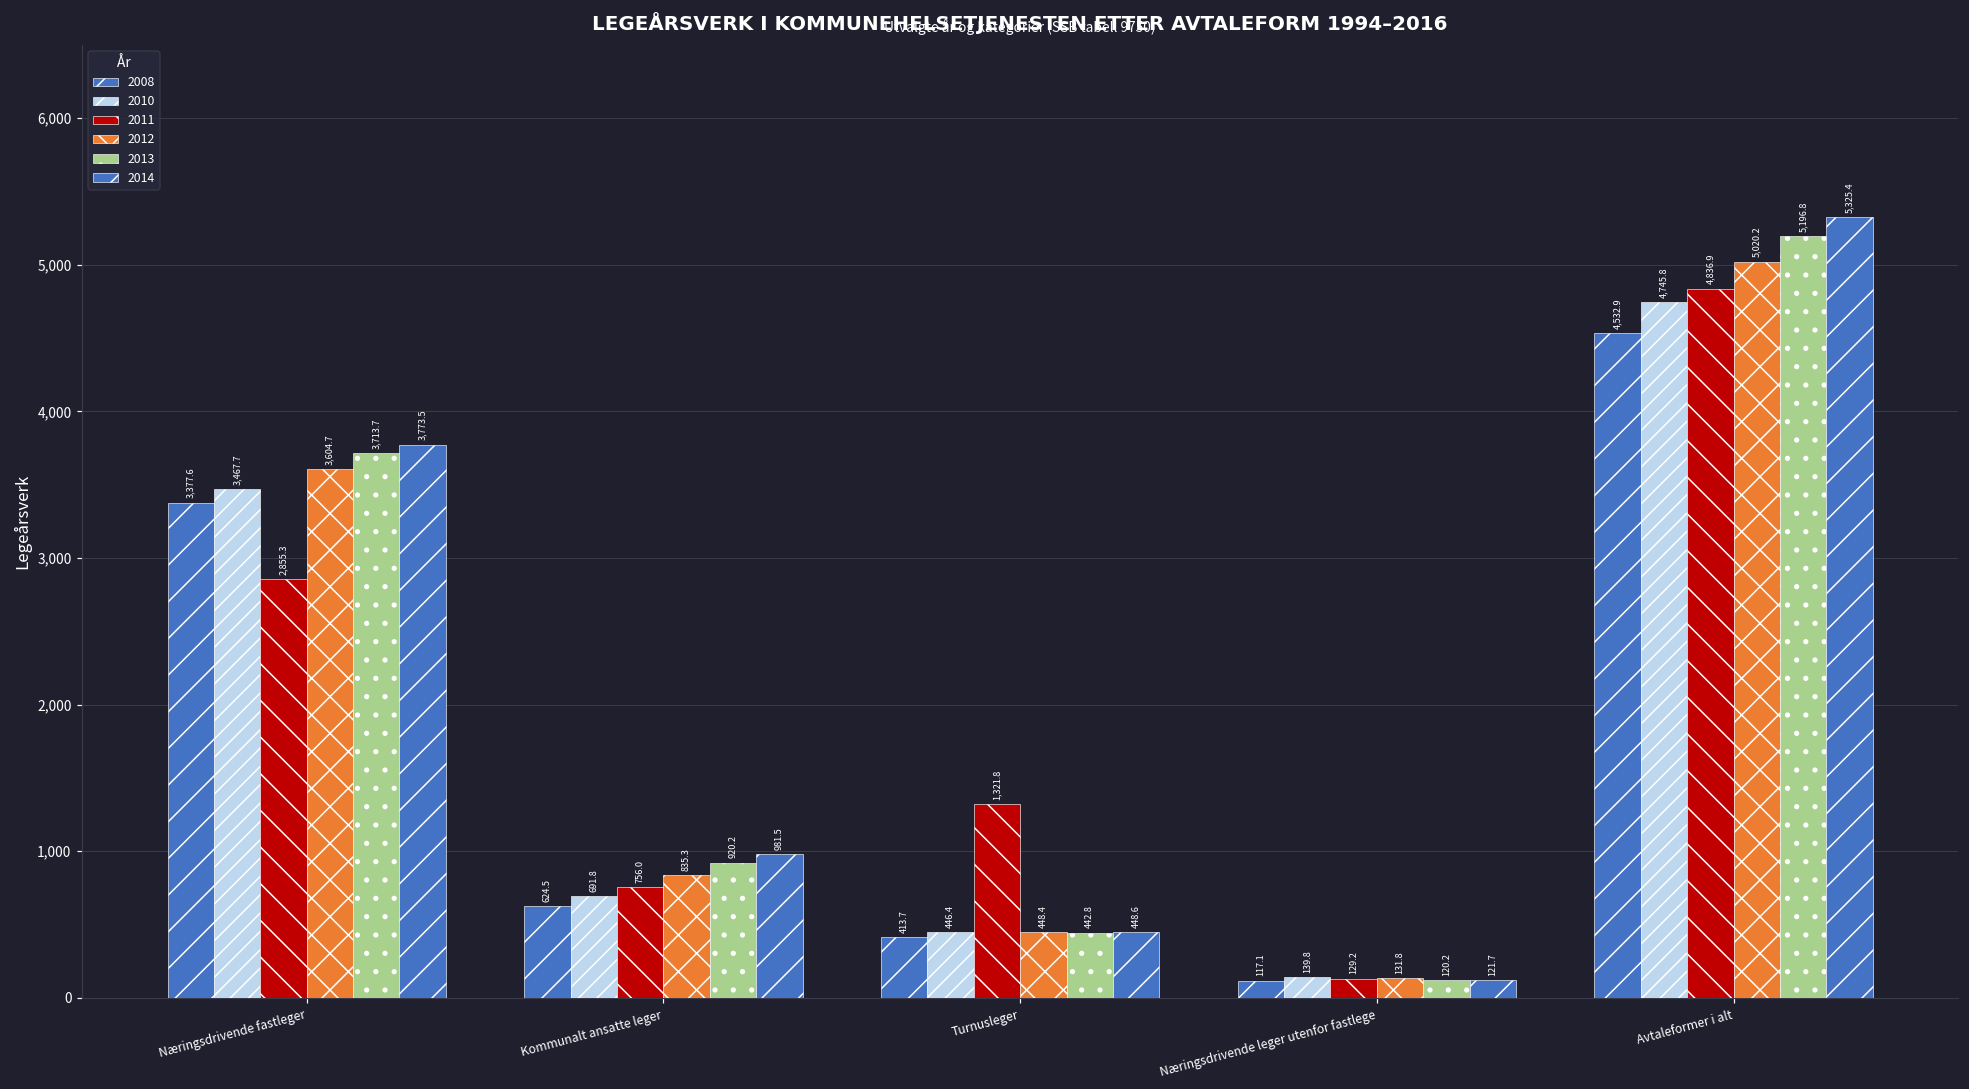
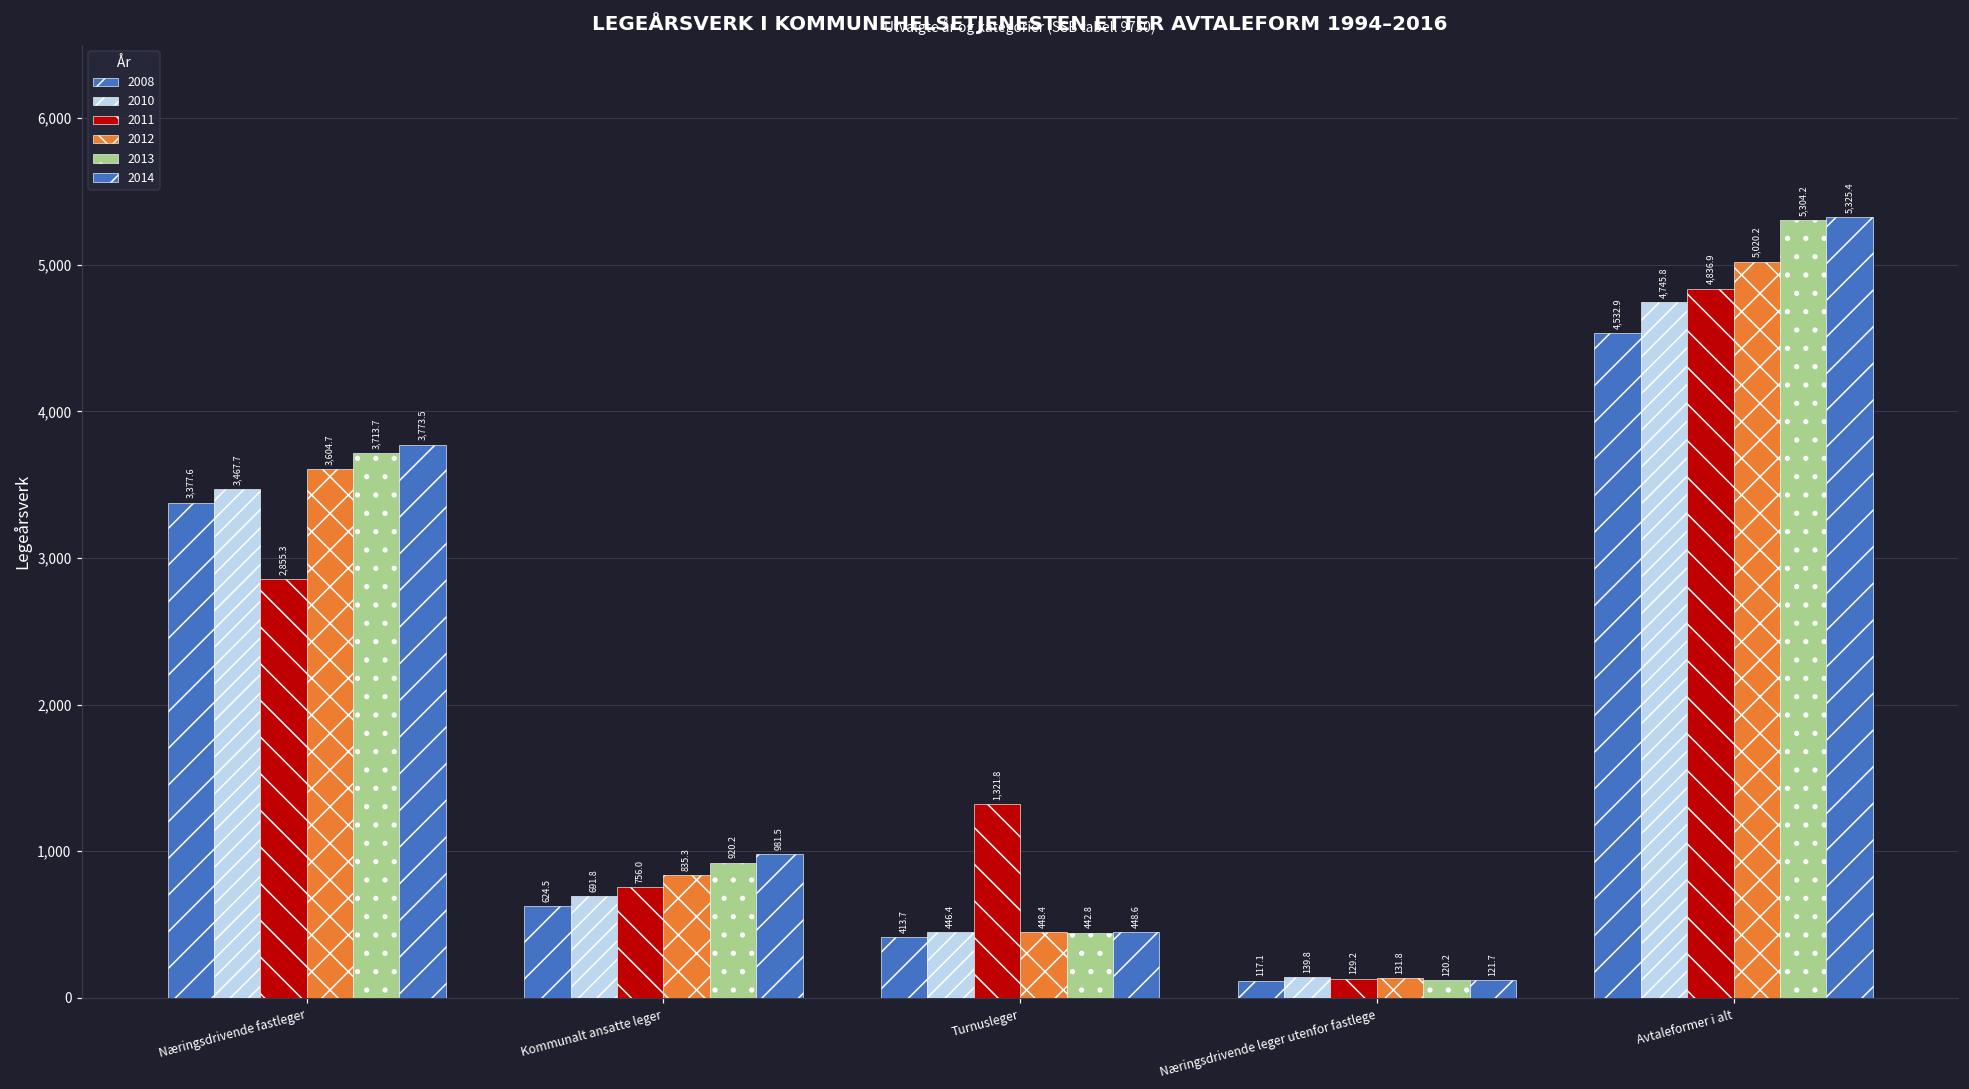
  {
    "2010": {
      "Næringsdrivende fastleger": "3,467.7",
      "Kommunalt ansatte leger": "691.8",
      "Turnusleger": "446.4",
      "Næringsdrivende leger utenfor fastlege": "139.8",
      "Avtaleformer i alt": "4,745.8"
    },
    "2011": {
      "Næringsdrivende fastleger": "2,855.3",
      "Kommunalt ansatte leger": "756.0",
      "Turnusleger": "1,321.8",
      "Næringsdrivende leger utenfor fastlege": "129.2",
      "Avtaleformer i alt": "4,836.9"
    },
    "2012": {
      "Næringsdrivende fastleger": "3,604.7",
      "Kommunalt ansatte leger": "835.3",
      "Turnusleger": "448.4",
      "Næringsdrivende leger utenfor fastlege": "131.8",
      "Avtaleformer i alt": "5,020.2"
    },
    "2013": {
      "Næringsdrivende fastleger": "3,713.7",
      "Kommunalt ansatte leger": "920.2",
      "Turnusleger": "442.8",
      "Næringsdrivende leger utenfor fastlege": "120.2",
-     "Avtaleformer i alt": "5,196.8"
+     "Avtaleformer i alt": "5,304.2"
    }
  }
